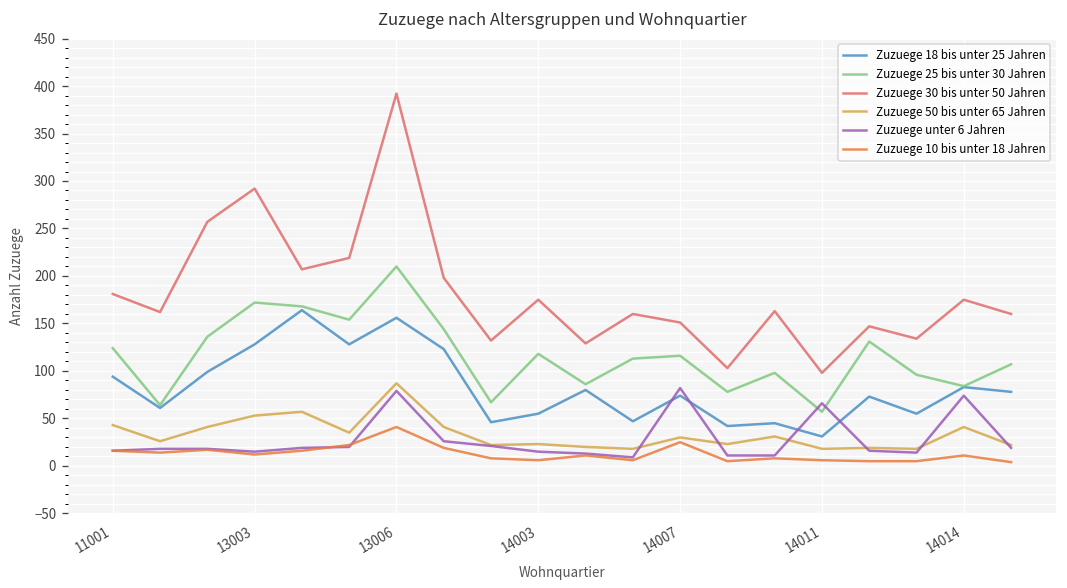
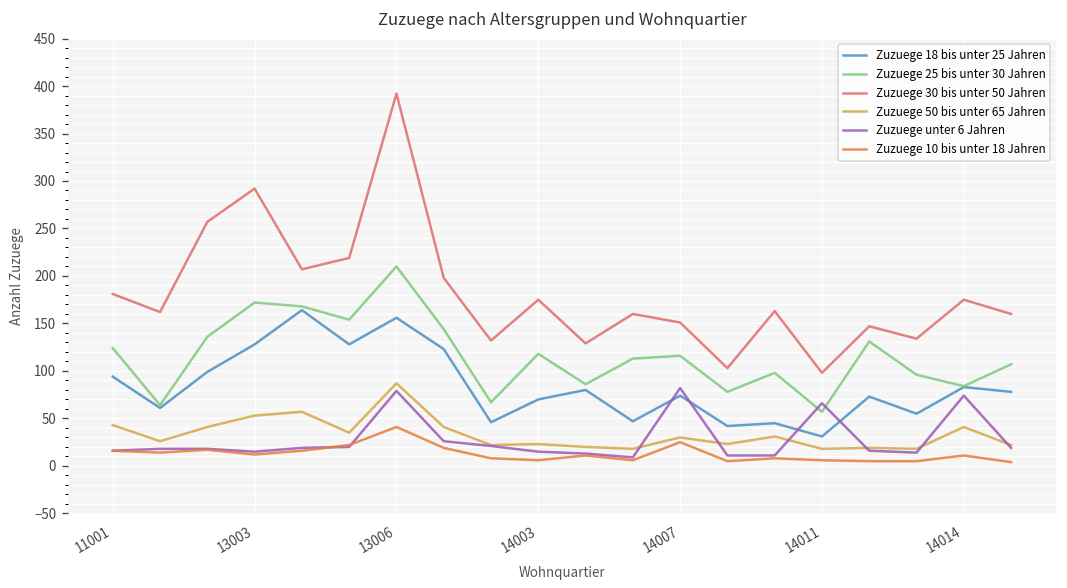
  {
    "Zuzuege 18 bis unter 25 Jahren": {
      "11001": 90,
      "13003": 130,
      "13006": 160,
-     "14003": 60,
+     "14003": 70,
      "14007": 70,
      "14011": 30
    },
    "Zuzuege 25 bis unter 30 Jahren": {
      "11001": 120,
      "13003": 170,
      "13006": 210,
      "14003": 120,
      "14007": 120,
      "14011": 60
    },
    "Zuzuege unter 6 Jahren": {
      "13006": 80,
      "14003": 20,
      "14007": 80,
      "14011": 70,
      "14014": 70
    }
  }
